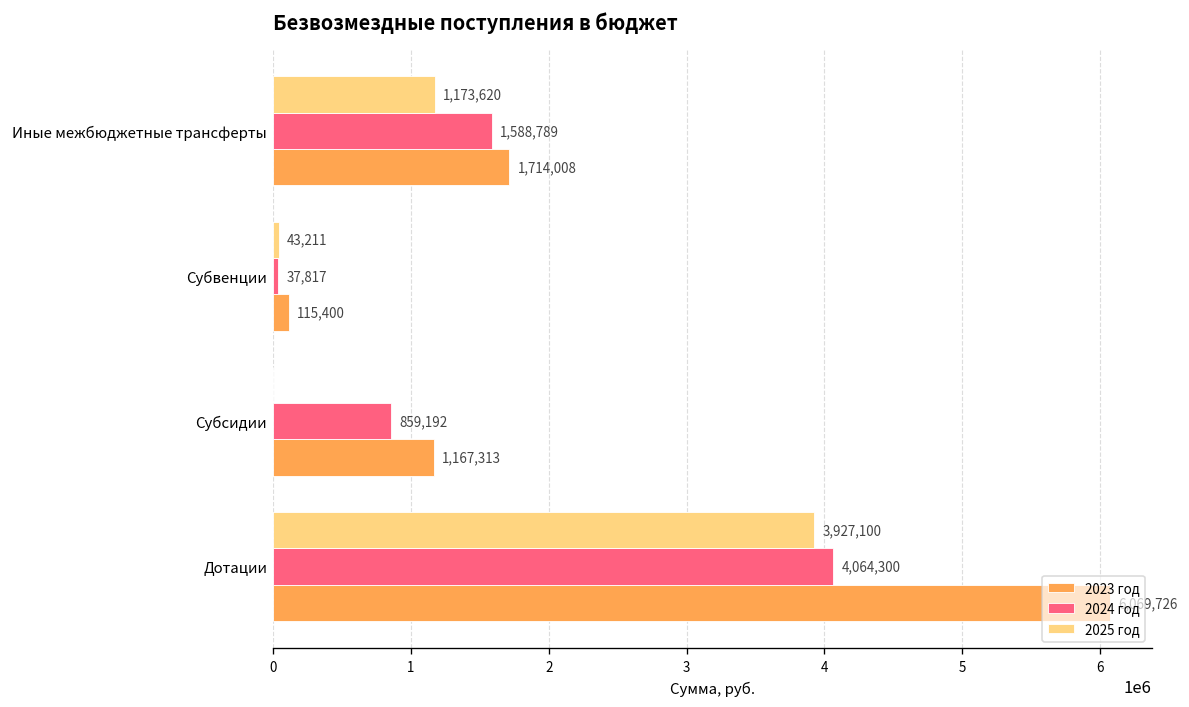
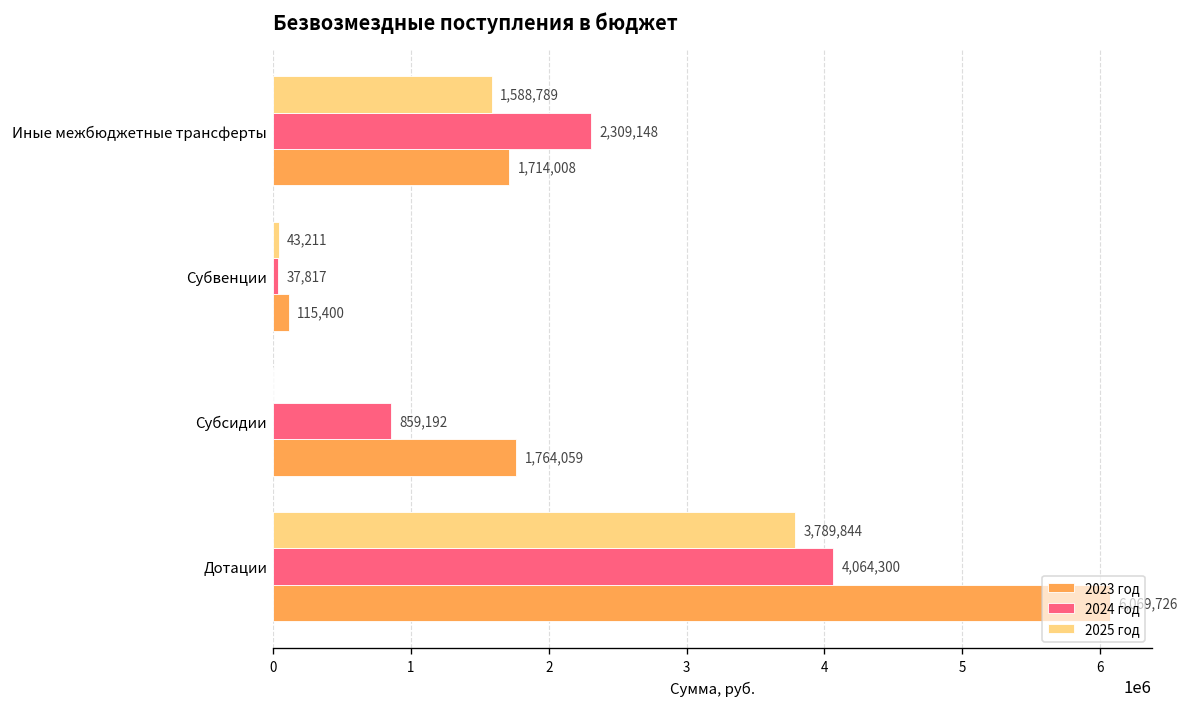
  {
    "2023 год": {
      "Иные межбюджетные трансферты": "1,714,008",
      "Субвенции": "115,400",
-     "Субсидии": "1,167,313"
+     "Субсидии": "1,764,059"
    },
    "2024 год": {
-     "Иные межбюджетные трансферты": "1,588,789",
+     "Иные межбюджетные трансферты": "2,309,148",
      "Субвенции": "37,817",
      "Субсидии": "859,192",
      "Дотации": "4,064,300"
    },
    "2025 год": {
-     "Иные межбюджетные трансферты": "1,173,620",
+     "Иные межбюджетные трансферты": "1,588,789",
      "Субвенции": "43,211",
-     "Дотации": "3,927,100"
+     "Дотации": "3,789,844"
    }
  }
